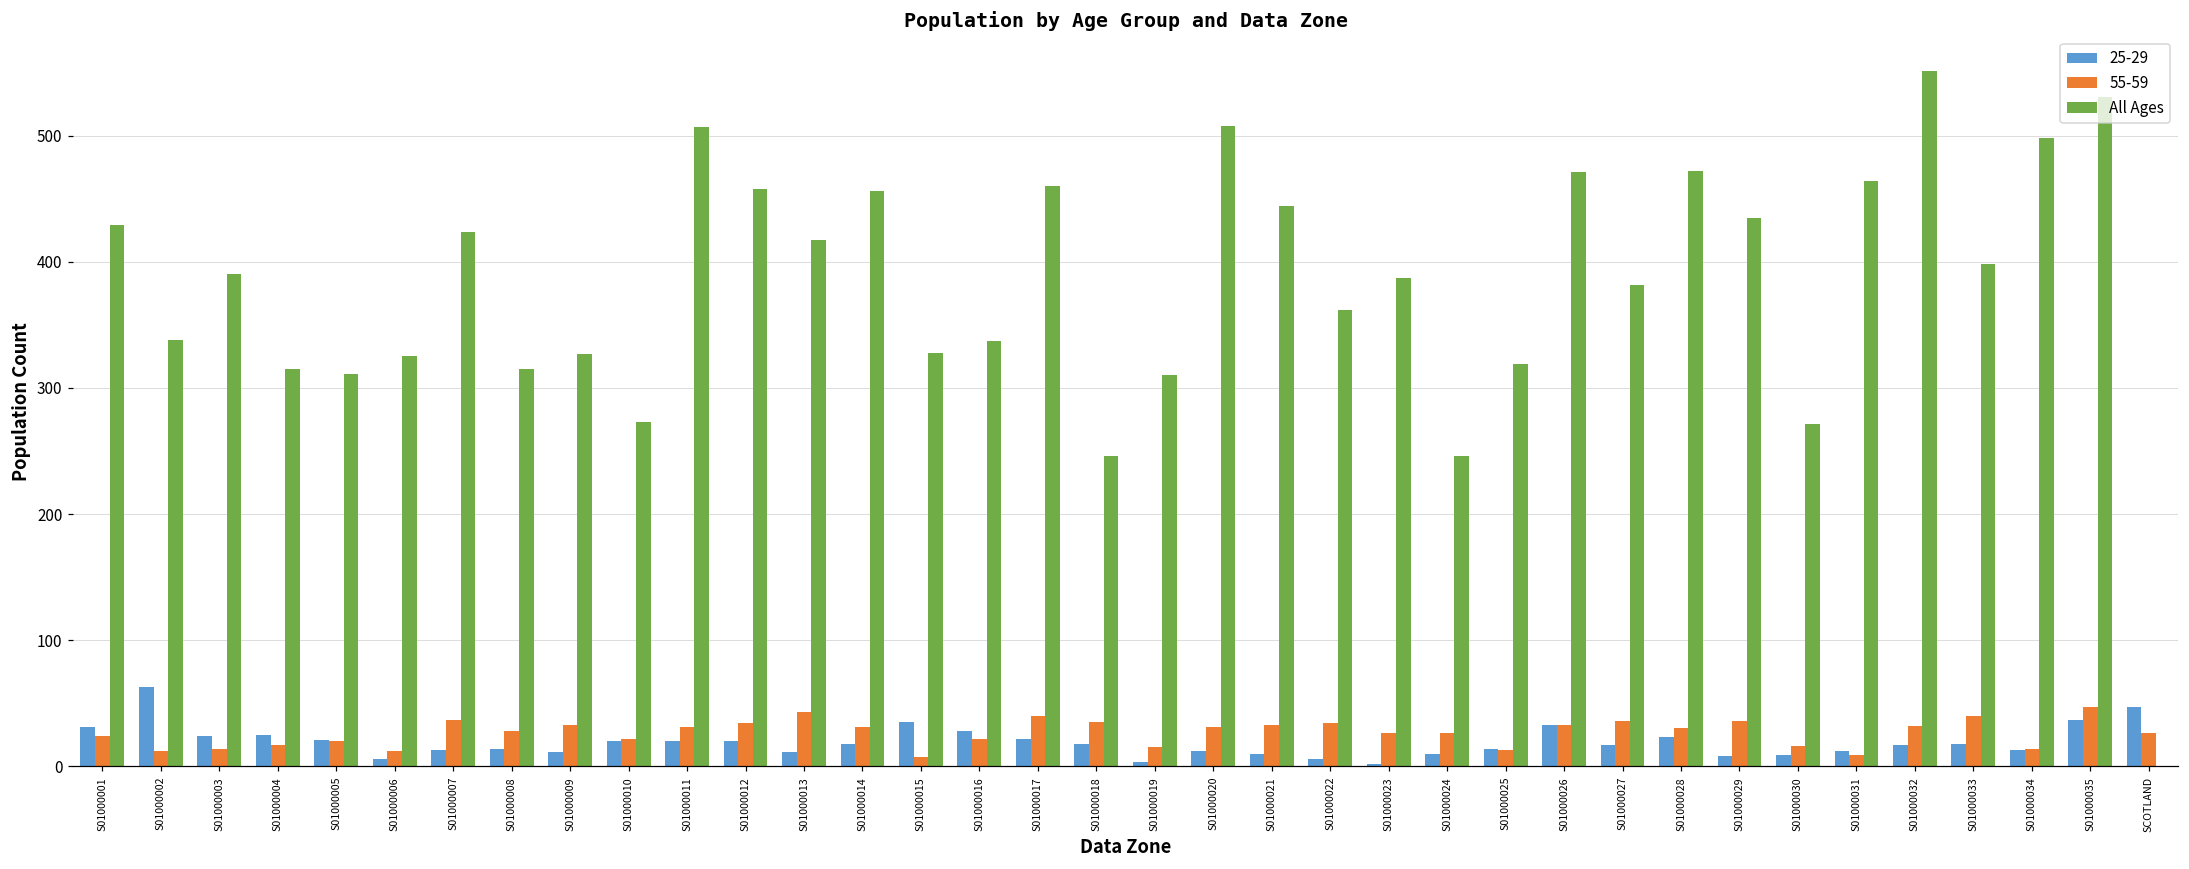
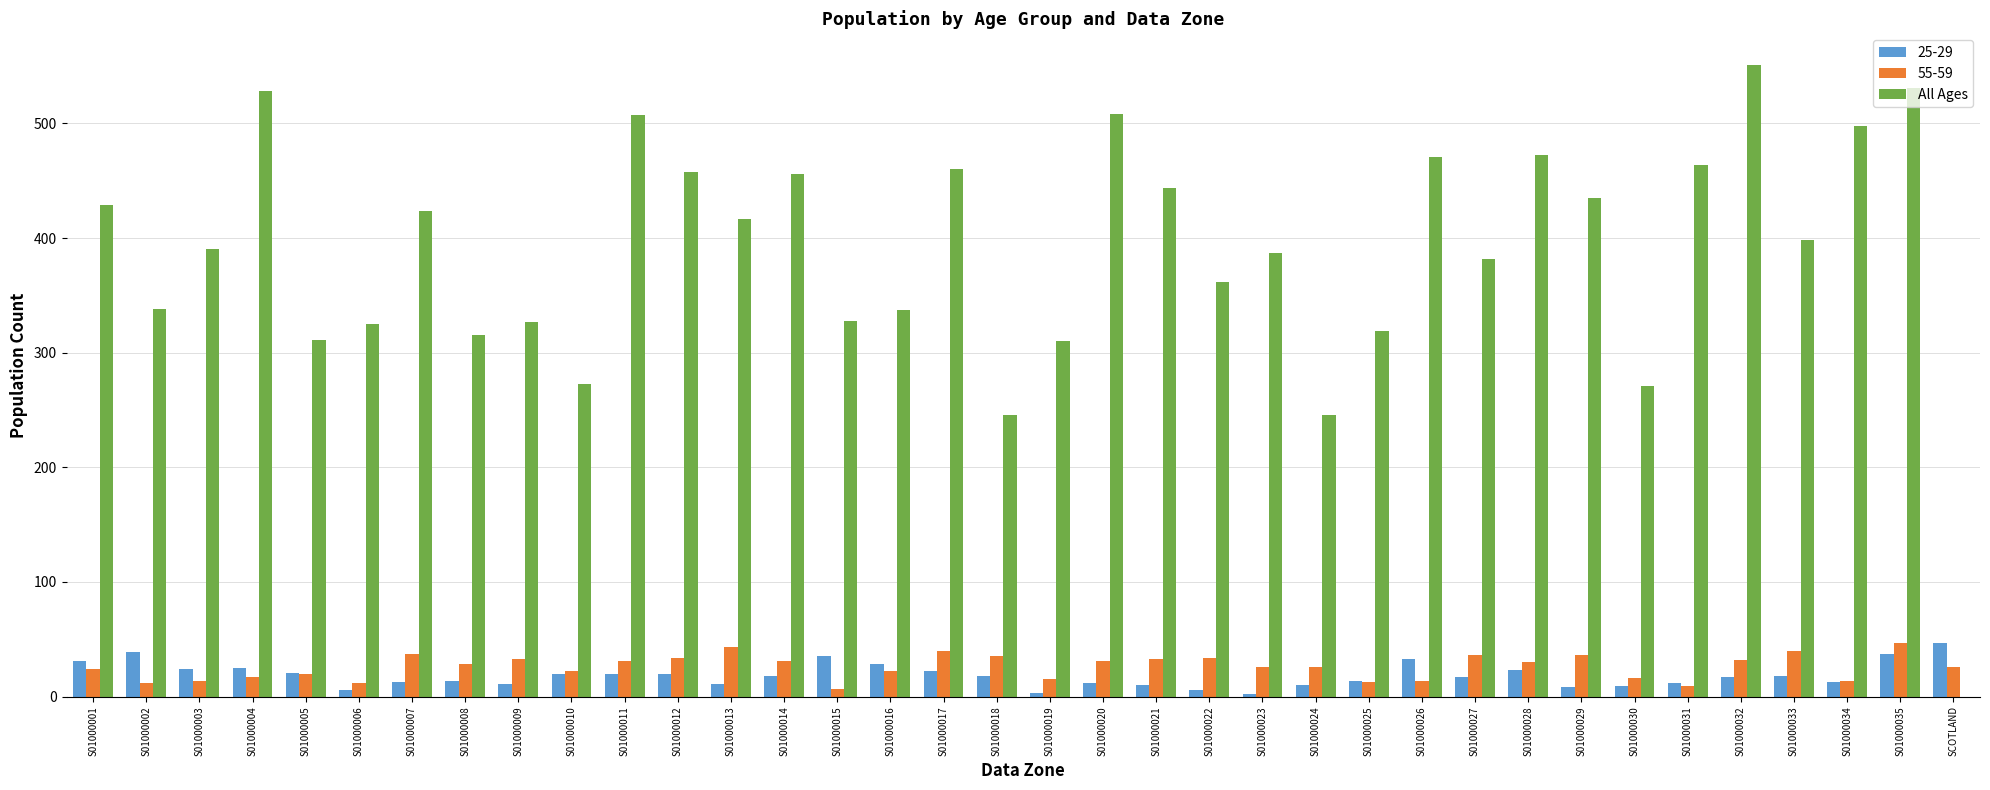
  {
    "25-29": {
      "S01000001": 31,
-     "S01000002": 63,
+     "S01000002": 39,
      "S01000003": 24,
      "S01000004": 25,
      "S01000005": 21,
      "S01000006": 6,
      "S01000007": 13,
      "S01000008": 14,
      "S01000009": 11,
      "S01000010": 20,
      "S01000011": 20,
      "S01000012": 20,
      "S01000013": 11,
      "S01000014": 18,
      "S01000015": 35,
      "S01000016": 28,
      "S01000017": 22,
      "S01000018": 18,
      "S01000019": 3,
      "S01000020": 12,
      "S01000021": 10,
      "S01000022": 6,
      "S01000024": 10,
      "S01000025": 14,
      "S01000026": 33,
      "S01000027": 17,
      "S01000028": 23,
      "S01000029": 8,
      "S01000030": 9,
      "S01000031": 12,
      "S01000032": 17,
      "S01000033": 18,
      "S01000034": 13,
      "S01000035": 37,
      "SCOTLAND": 47
    },
    "55-59": {
      "S01000001": 24,
      "S01000002": 12,
      "S01000003": 14,
      "S01000004": 17,
      "S01000005": 20,
      "S01000006": 12,
      "S01000007": 37,
      "S01000008": 28,
      "S01000009": 33,
      "S01000010": 22,
      "S01000011": 31,
      "S01000012": 34,
      "S01000013": 43,
      "S01000014": 31,
      "S01000015": 7,
      "S01000016": 22,
      "S01000017": 40,
      "S01000018": 35,
      "S01000019": 15,
      "S01000020": 31,
      "S01000021": 33,
      "S01000022": 34,
      "S01000023": 26,
      "S01000024": 26,
      "S01000025": 13,
-     "S01000026": 33,
+     "S01000026": 14,
      "S01000027": 36,
      "S01000028": 30,
      "S01000029": 36,
      "S01000030": 16,
      "S01000031": 9,
      "S01000032": 32,
      "S01000033": 40,
      "S01000034": 14,
      "S01000035": 47,
      "SCOTLAND": 26
    },
    "All Ages": {
      "S01000001": 429,
      "S01000002": 338,
      "S01000003": 390,
-     "S01000004": 315,
+     "S01000004": 528,
      "S01000005": 311,
      "S01000006": 325,
      "S01000007": 424,
      "S01000008": 315,
      "S01000009": 327,
      "S01000010": 273,
      "S01000011": 507,
      "S01000012": 458,
      "S01000013": 417,
      "S01000014": 456,
      "S01000015": 328,
      "S01000016": 337,
      "S01000017": 460,
      "S01000018": 246,
      "S01000019": 310,
      "S01000020": 508,
      "S01000021": 444,
      "S01000022": 362,
      "S01000023": 387,
      "S01000024": 246,
      "S01000025": 319,
      "S01000026": 471,
      "S01000027": 382,
      "S01000028": 472,
      "S01000029": 435,
      "S01000030": 271,
      "S01000031": 464,
      "S01000032": 551,
      "S01000033": 398,
      "S01000034": 498,
      "SCOTLAND": 0
    }
  }
